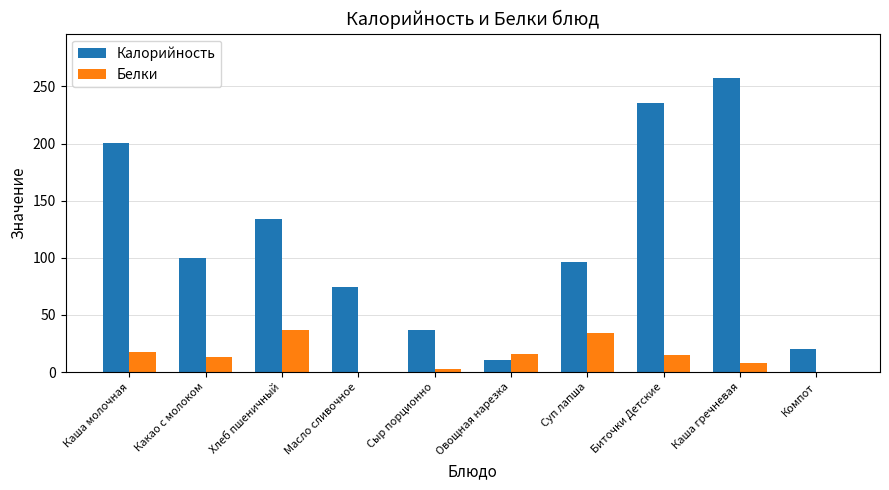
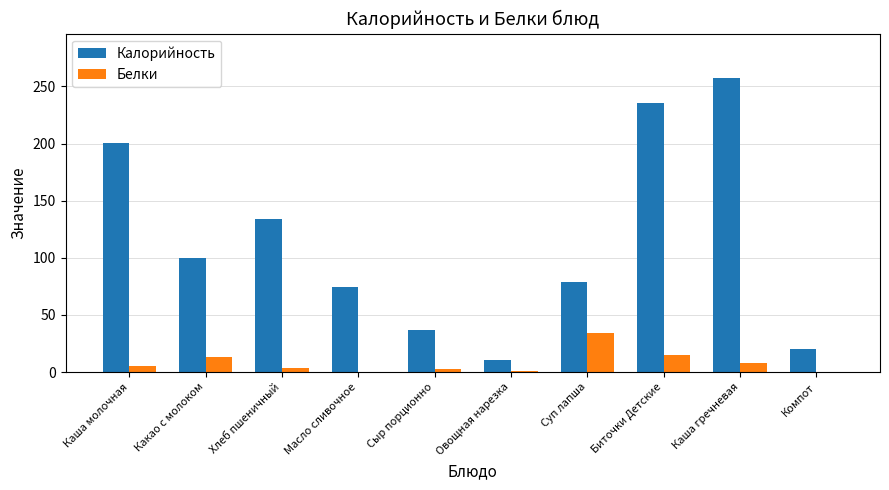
  {
    "Калорийность": {
      "Каша молочная": 201,
      "Какао с молоком": 100,
      "Хлеб пшеничный": 134,
      "Масло сливочное": 75,
      "Сыр порционно": 36,
      "Овощная нарезка": 11,
-     "Суп лапша": 96,
+     "Суп лапша": 78,
      "Биточки Детские": 235,
      "Каша гречневая": 258,
      "Компот": 20
    },
    "Белки": {
-     "Каша молочная": 18,
+     "Каша молочная": 6,
      "Какао с молоком": 13,
-     "Хлеб пшеничный": 37,
+     "Хлеб пшеничный": 4,
      "Сыр порционно": 2,
-     "Овощная нарезка": 16,
+     "Овощная нарезка": 1,
      "Суп лапша": 34,
      "Биточки Детские": 15,
      "Каша гречневая": 8
    }
  }
